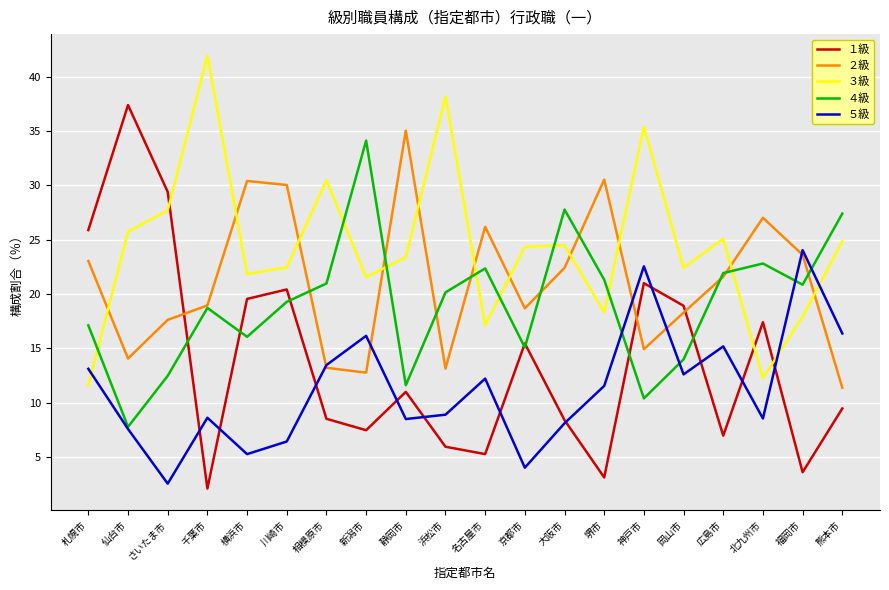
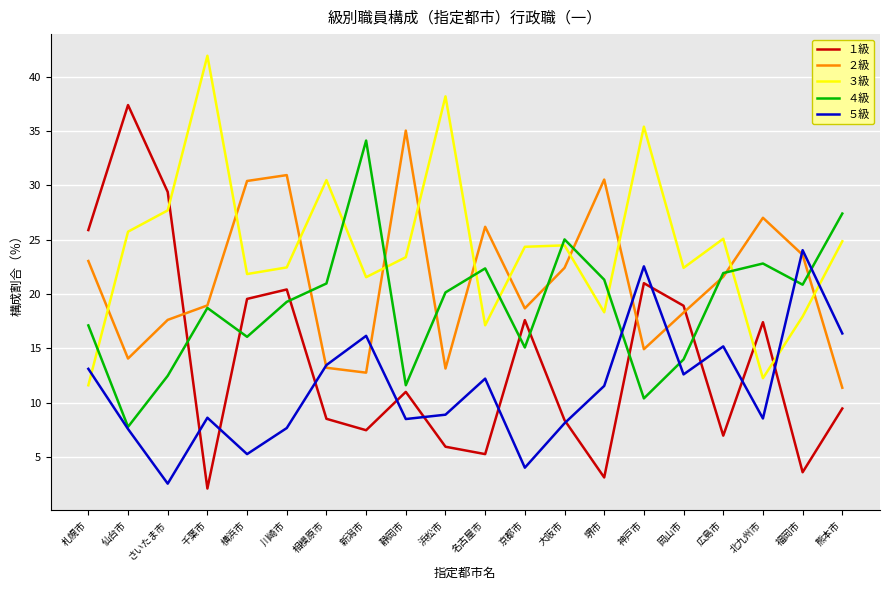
  {
    "１級": {
      "札幌市": 25.9,
      "仙台市": 37.4,
      "さいたま市": 29.4,
      "千葉市": 2.1,
      "横浜市": 19.5,
      "川崎市": 20.4,
      "相模原市": 8.5,
      "新潟市": 7.5,
      "静岡市": 11.0,
      "浜松市": 5.9,
      "名古屋市": 5.3,
-     "京都市": 15.4,
+     "京都市": 17.6,
      "大阪市": 8.4,
      "堺市": 3.1,
      "神戸市": 21.0,
      "岡山市": 18.9,
      "広島市": 7.0,
      "北九州市": 17.4,
      "福岡市": 3.6,
      "熊本市": 9.5
    },
    "２級": {
      "札幌市": 23.0,
      "仙台市": 14.1,
      "さいたま市": 17.6,
      "横浜市": 30.4,
-     "川崎市": 30.0,
+     "川崎市": 30.9,
      "相模原市": 13.2,
      "新潟市": 12.8,
      "静岡市": 35.0,
      "浜松市": 13.1,
      "名古屋市": 26.2,
      "京都市": 18.7,
      "大阪市": 22.4,
      "堺市": 30.5,
      "神戸市": 14.9,
      "岡山市": 18.3,
      "広島市": 21.6,
      "北九州市": 27.0,
      "福岡市": 23.6,
      "熊本市": 11.4
    },
    "３級": {
      "札幌市": 11.6,
      "仙台市": 25.7,
      "さいたま市": 27.7,
      "千葉市": 41.9,
      "横浜市": 21.8,
      "川崎市": 22.4,
      "相模原市": 30.5,
      "新潟市": 21.5,
      "静岡市": 23.4,
      "浜松市": 38.2,
      "名古屋市": 17.1,
      "京都市": 24.3,
      "大阪市": 24.5,
      "堺市": 18.3,
      "神戸市": 35.4,
      "岡山市": 22.4,
      "広島市": 25.1,
      "北九州市": 12.2,
      "福岡市": 17.9,
      "熊本市": 24.9
    },
    "４級": {
      "札幌市": 17.1,
      "さいたま市": 12.5,
      "横浜市": 16.1,
      "川崎市": 19.3,
      "相模原市": 21.0,
      "新潟市": 34.1,
      "静岡市": 11.6,
      "浜松市": 20.1,
      "名古屋市": 22.4,
      "京都市": 15.1,
-     "大阪市": 27.8,
+     "大阪市": 25.0,
      "堺市": 21.3,
      "神戸市": 10.4,
      "岡山市": 14.0,
      "広島市": 21.9,
      "北九州市": 22.8,
      "福岡市": 20.9,
      "熊本市": 27.4
    },
    "５級": {
      "札幌市": 13.1,
      "さいたま市": 2.5,
      "千葉市": 8.6,
      "横浜市": 5.3,
-     "川崎市": 6.4,
+     "川崎市": 7.7,
      "相模原市": 13.5,
      "新潟市": 16.1,
      "静岡市": 8.5,
      "浜松市": 8.9,
      "名古屋市": 12.2,
      "京都市": 4.0,
      "大阪市": 8.1,
      "堺市": 11.5,
      "神戸市": 22.5,
      "岡山市": 12.6,
      "広島市": 15.2,
      "北九州市": 8.5,
      "福岡市": 24.0,
      "熊本市": 16.4
    }
  }
